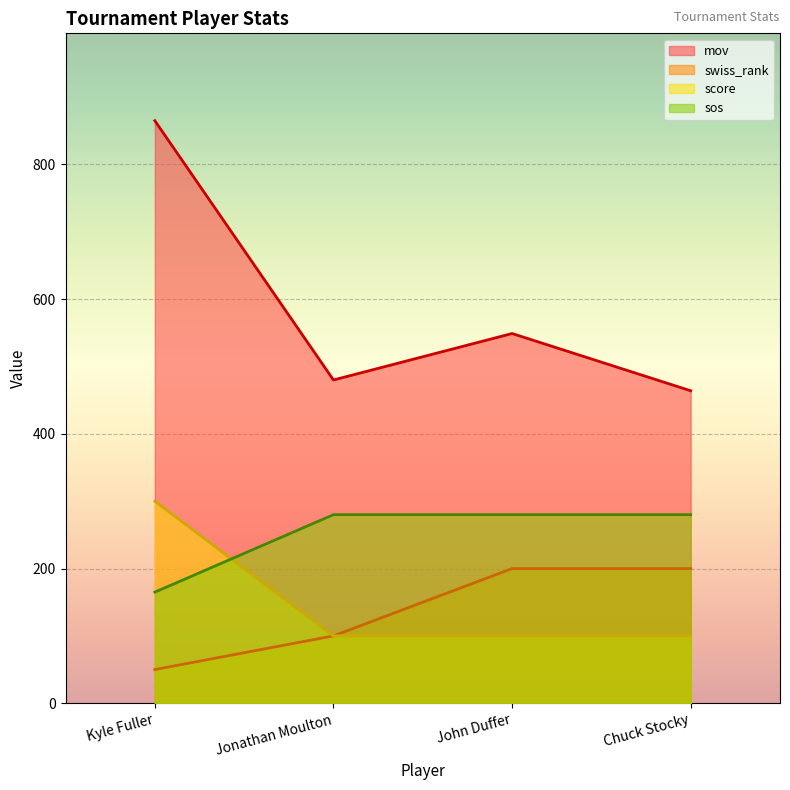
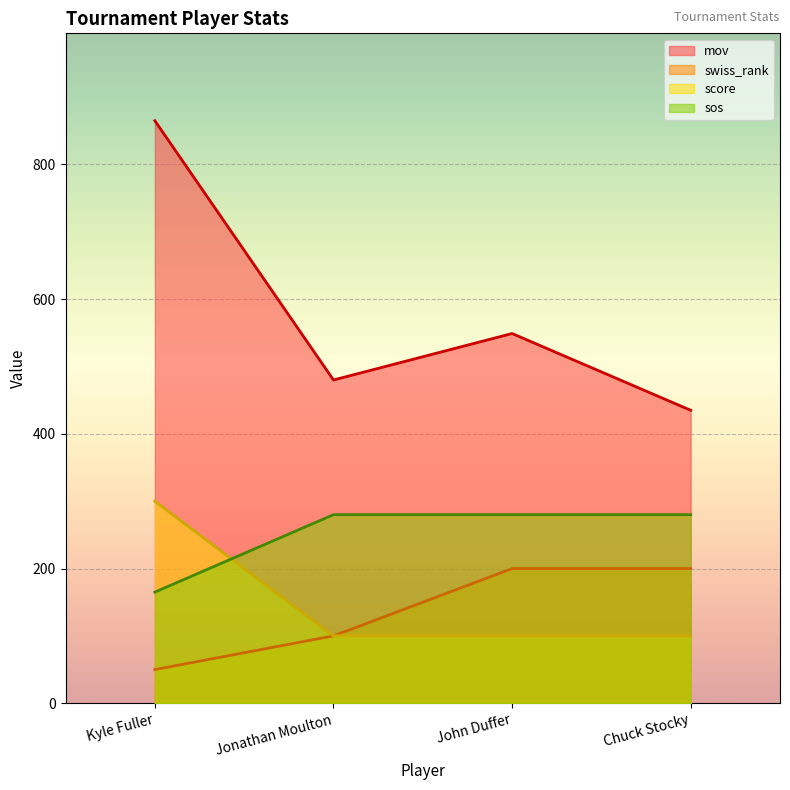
  {
    "mov": {
      "Kyle Fuller": 870,
      "Jonathan Moulton": 480,
      "John Duffer": 550,
-     "Chuck Stocky": 460
+     "Chuck Stocky": 440
    },
    "swiss_rank": {
      "Kyle Fuller": 50,
      "John Duffer": 200,
      "Chuck Stocky": 200
    },
    "score": {
      "Kyle Fuller": 300,
      "John Duffer": 100,
      "Chuck Stocky": 100
    },
    "sos": {
      "Kyle Fuller": 170,
      "Jonathan Moulton": 280,
      "John Duffer": 280,
      "Chuck Stocky": 280
    }
  }
